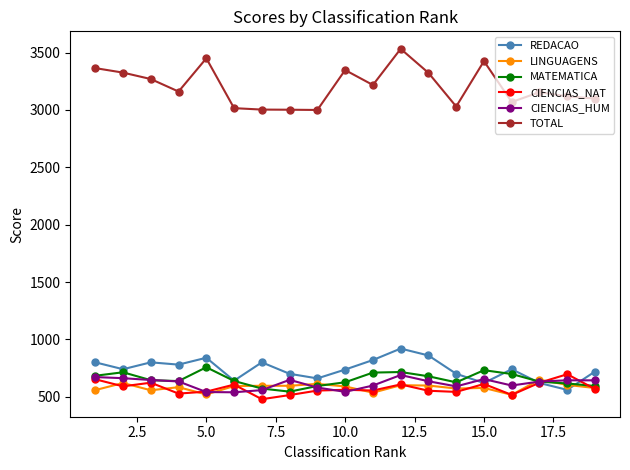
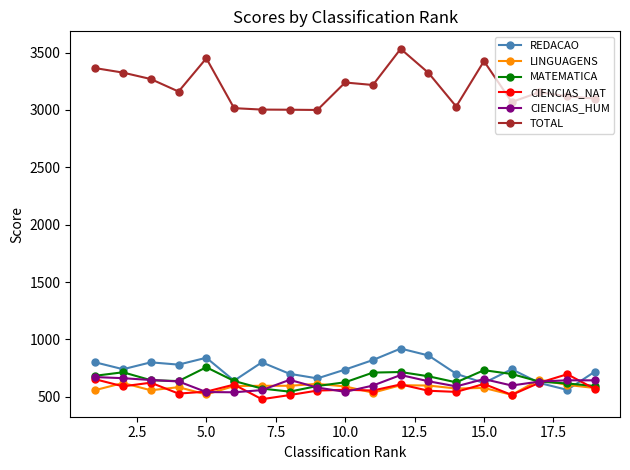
  {
    "REDACAO": {
      "5.0": 840,
      "10.0": 740
    },
    "LINGUAGENS": {
      "10.0": 590,
      "15.0": 580
    },
    "MATEMATICA": {
      "5.0": 760,
      "10.0": 630,
      "15.0": 730
    },
    "CIENCIAS_HUM": {
      "15.0": 650
    },
    "TOTAL": {
      "5.0": 3450,
-     "10.0": 3350,
+     "10.0": 3240,
      "15.0": 3430
    }
  }
